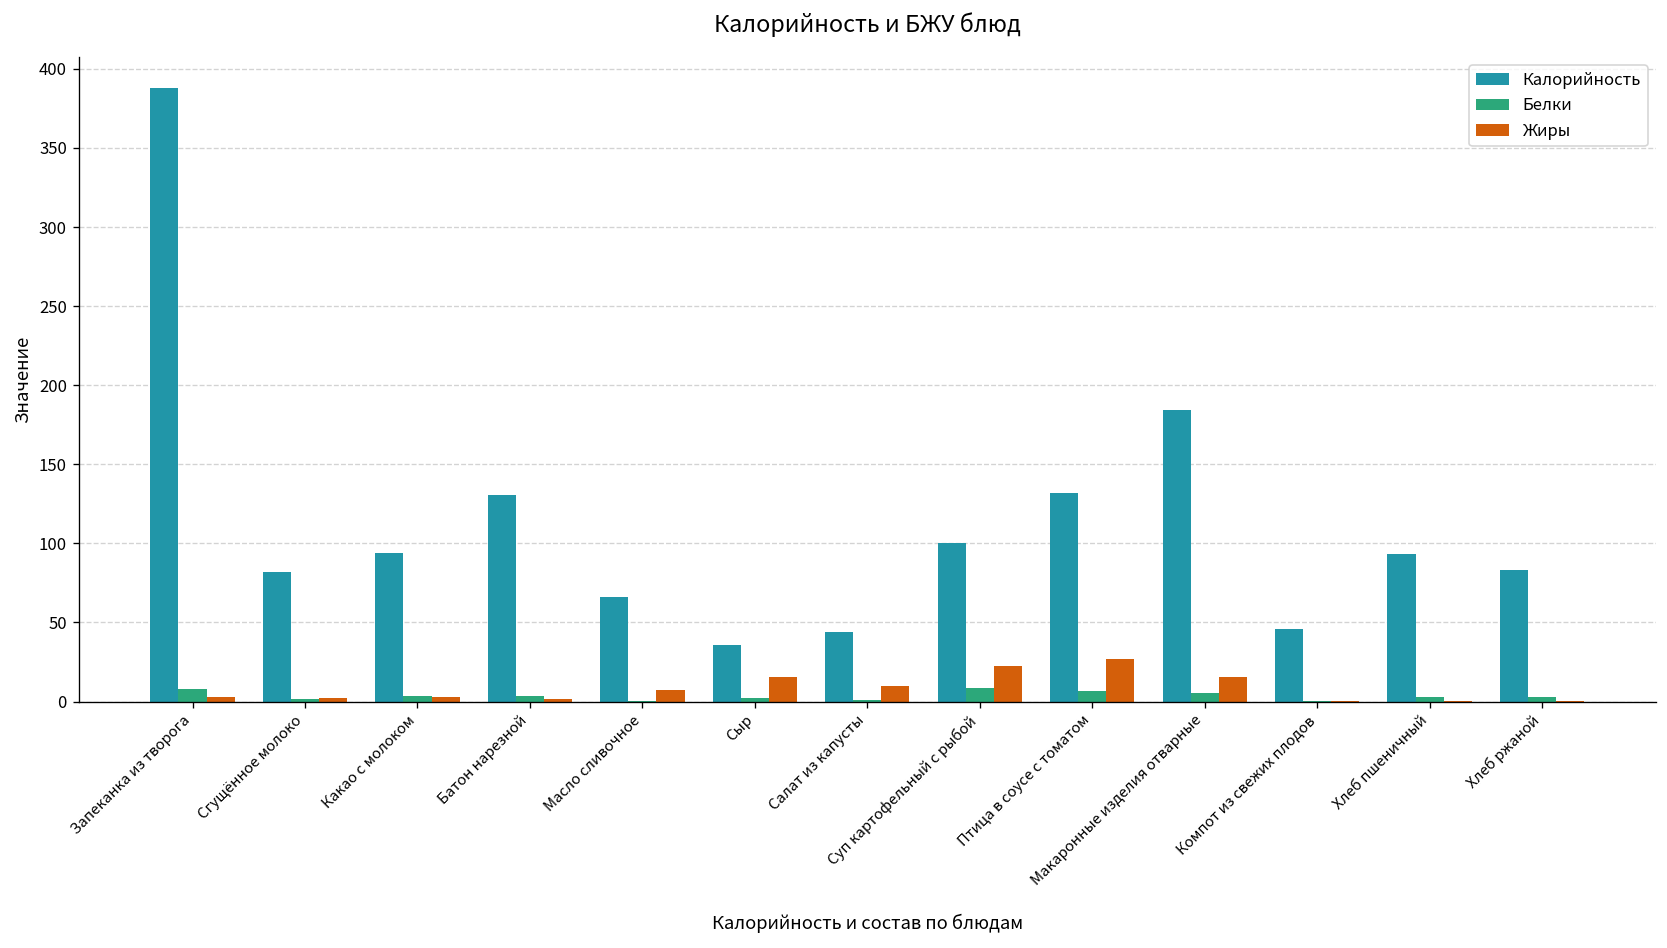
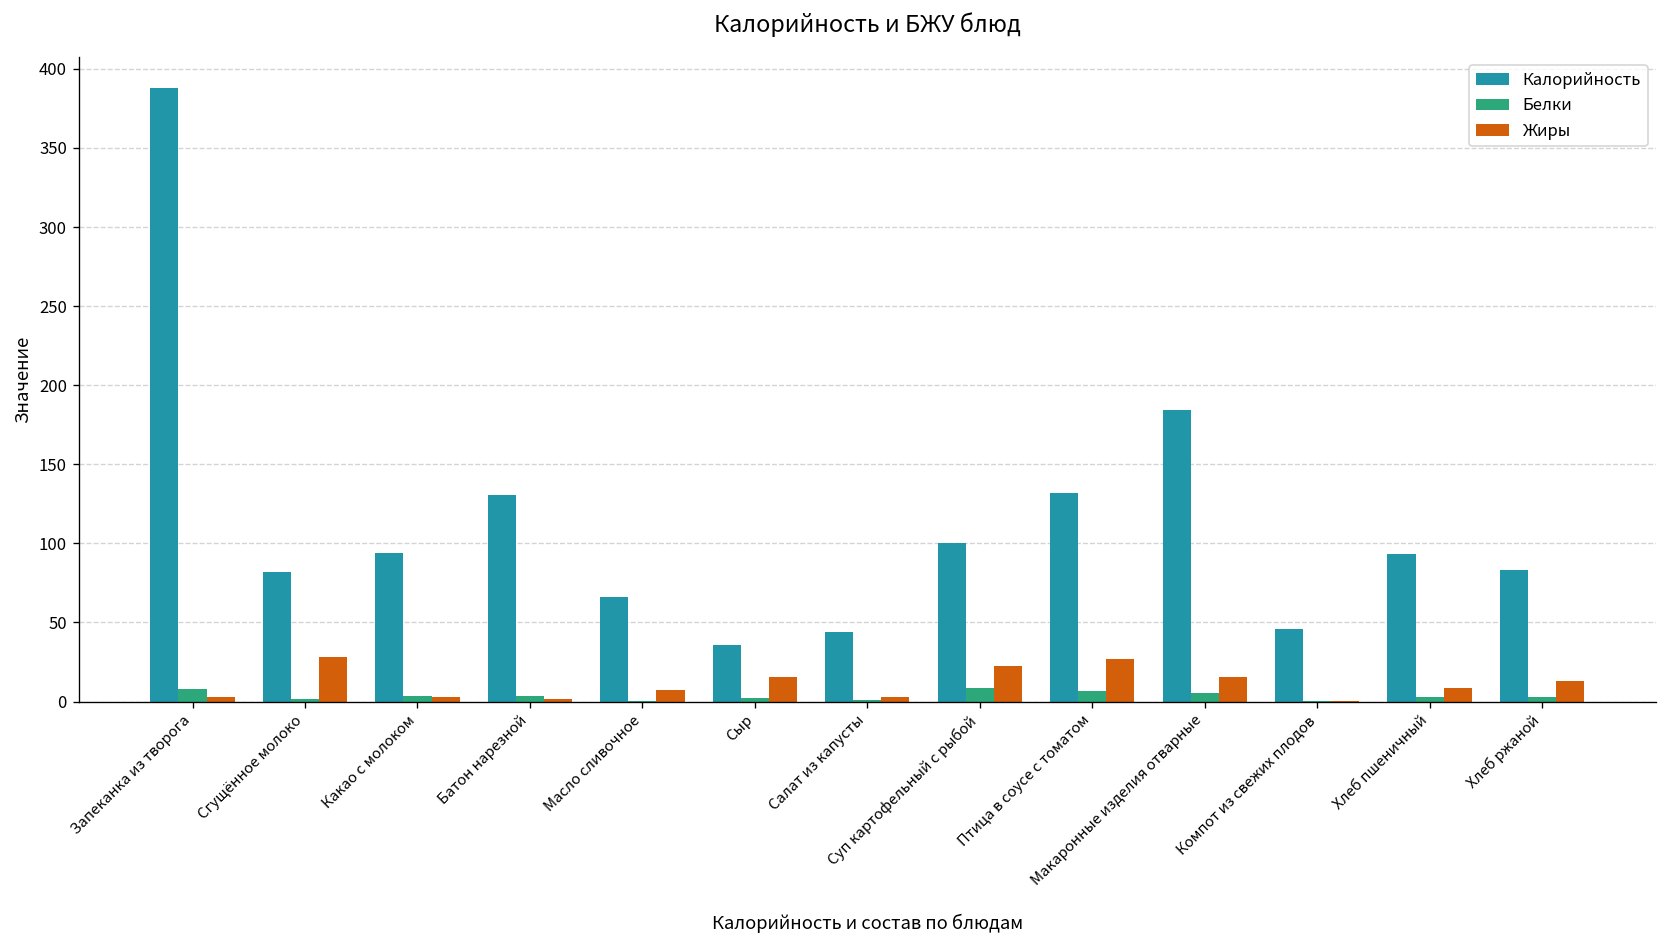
  {
    "Жиры": {
      "Запеканка из творога": 3,
-     "Сгущённое молоко": 2,
+     "Сгущённое молоко": 28,
      "Какао с молоком": 3,
      "Масло сливочное": 7,
      "Сыр": 15,
-     "Салат из капусты": 10,
+     "Салат из капусты": 3,
      "Суп картофельный с рыбой": 23,
      "Птица в соусе с томатом": 27,
      "Макаронные изделия отварные": 16,
-     "Хлеб пшеничный": 0,
-     "Хлеб ржаной": 1
+     "Хлеб пшеничный": 9,
+     "Хлеб ржаной": 13
    }
  }
